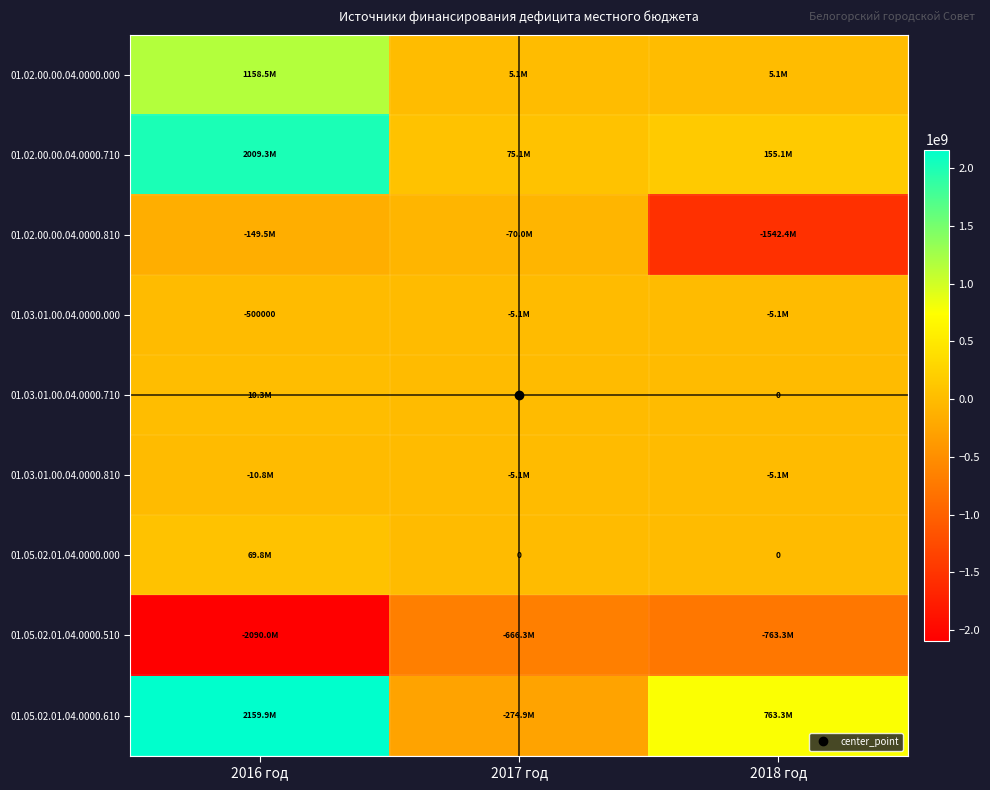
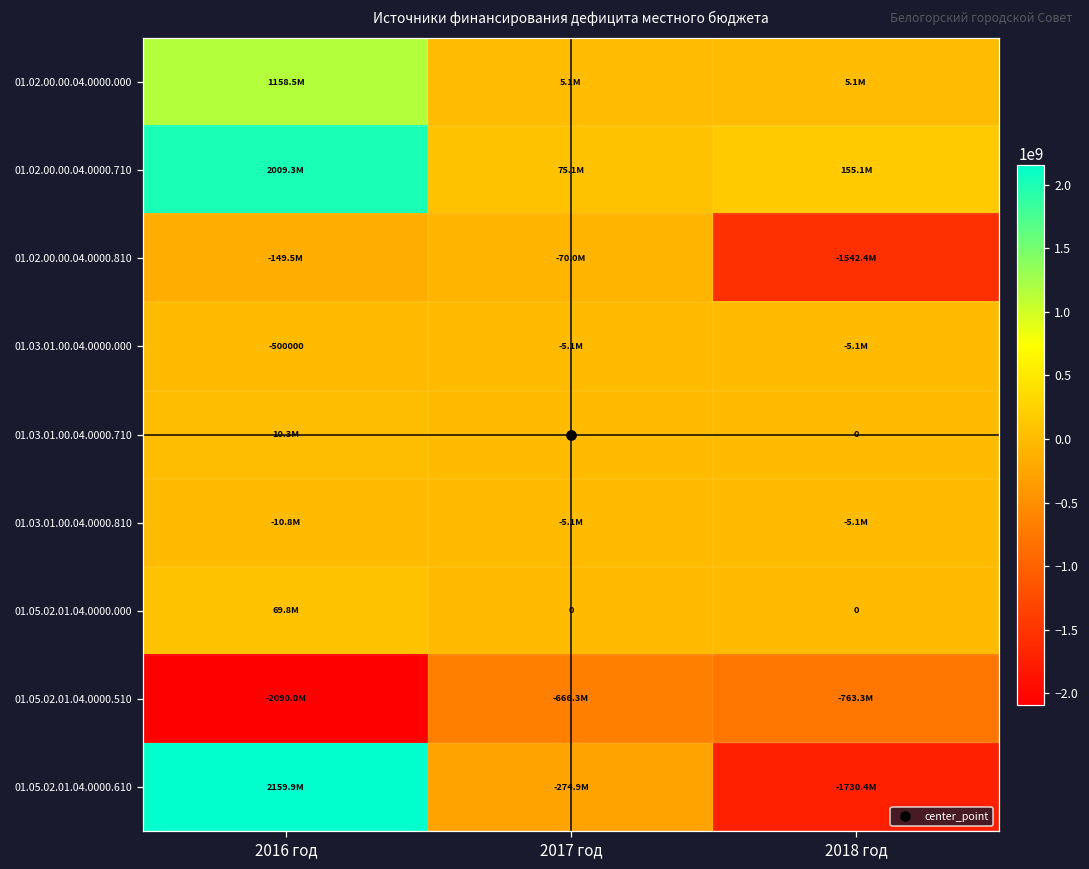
  {
    "01.02.00.00.04.0000.000": {
      "2016 год": "1158.5M",
      "2017 год": "5.1M",
      "2018 год": "5.1M"
    },
    "01.02.00.00.04.0000.710": {
      "2016 год": "2009.3M",
      "2017 год": "75.1M",
      "2018 год": "155.1M"
    },
    "01.02.00.00.04.0000.810": {
      "2016 год": "-149.5M",
      "2017 год": "-70.0M",
      "2018 год": "-1542.4M"
    },
    "01.03.01.00.04.0000.000": {
      "2016 год": "-500000",
      "2017 год": "-5.1M",
      "2018 год": "-5.1M"
    },
    "01.03.01.00.04.0000.710": {
      "2016 год": "10.3M",
      "2018 год": "0"
    },
    "01.03.01.00.04.0000.810": {
      "2016 год": "-10.8M",
      "2017 год": "-5.1M",
      "2018 год": "-5.1M"
    },
    "01.05.02.01.04.0000.000": {
      "2016 год": "69.8M",
      "2017 год": "0",
      "2018 год": "0"
    },
    "01.05.02.01.04.0000.510": {
      "2016 год": "-2090.0M",
      "2017 год": "-666.3M",
      "2018 год": "-763.3M"
    },
    "01.05.02.01.04.0000.610": {
      "2016 год": "2159.9M",
      "2017 год": "-274.9M",
-     "2018 год": "763.3M"
+     "2018 год": "-1730.4M"
    }
  }
